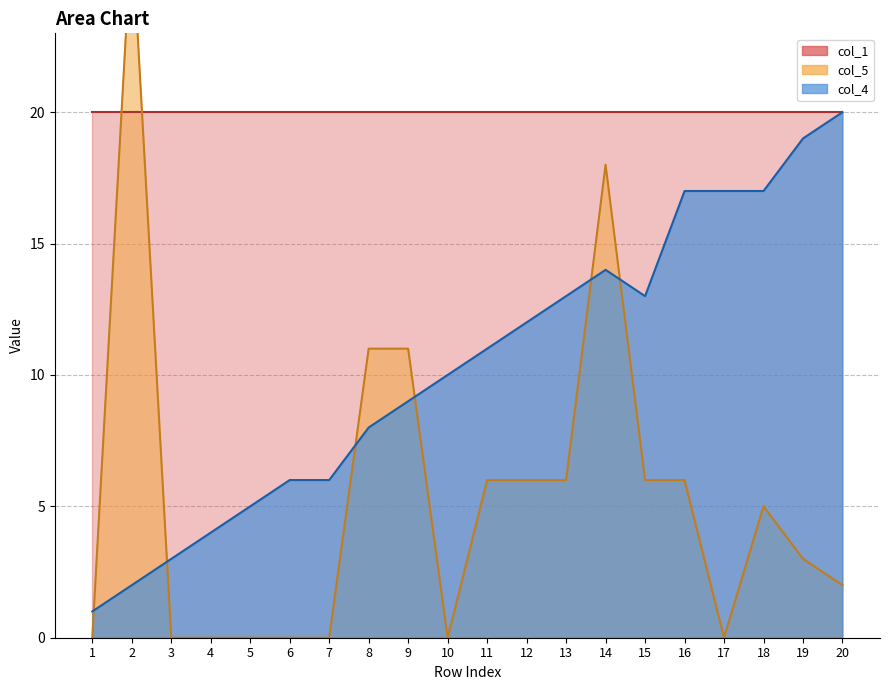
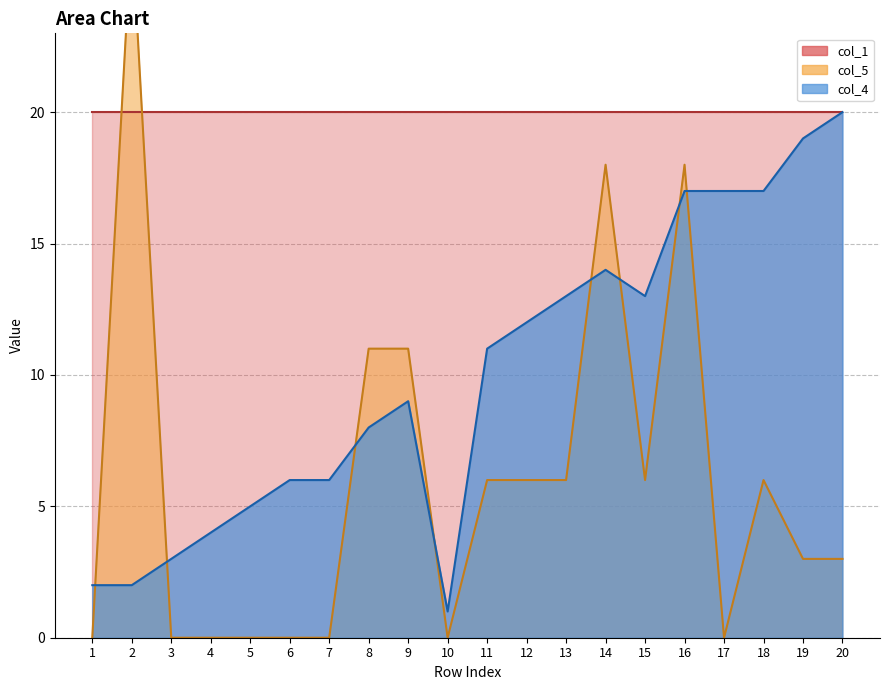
  {
    "col_1": {
      "1": 20,
      "2": 20,
      "3": 20,
      "4": 20,
      "5": 20,
      "6": 20,
      "7": 20,
      "8": 20,
      "9": 20,
      "10": 20,
      "11": 20,
      "12": 20,
      "13": 20,
      "14": 20,
      "15": 20,
      "16": 20,
      "17": 20,
      "18": 20,
      "19": 20
    },
    "col_5": {
      "1": 0,
      "3": 0,
      "4": 0,
      "5": 0,
      "6": 0,
      "7": 0,
      "8": 11,
      "9": 11,
      "10": 0,
      "11": 6,
      "12": 6,
      "13": 6,
      "14": 18,
      "15": 6,
-     "16": 6,
+     "16": 18,
      "17": 0,
-     "18": 5,
+     "18": 6,
      "19": 3,
-     "20": 2
+     "20": 3
    },
    "col_4": {
-     "1": 1,
+     "1": 2,
      "2": 2,
      "3": 3,
      "4": 4,
      "5": 5,
      "6": 6,
      "7": 6,
      "8": 8,
      "9": 9,
-     "10": 10,
+     "10": 1,
      "11": 11,
      "12": 12,
      "13": 13,
      "14": 14,
      "15": 13,
      "16": 17,
      "17": 17,
      "18": 17,
      "19": 19
    }
  }
